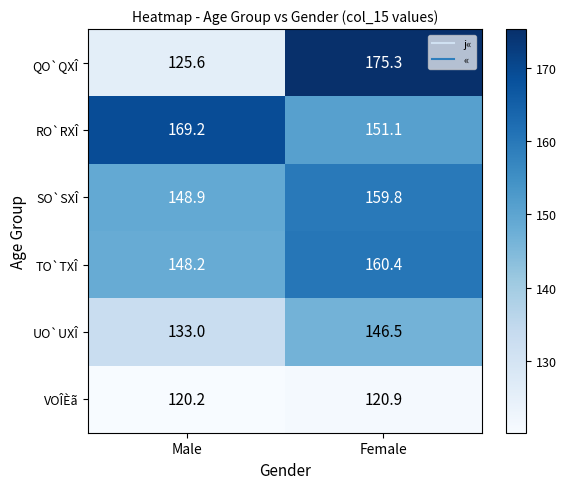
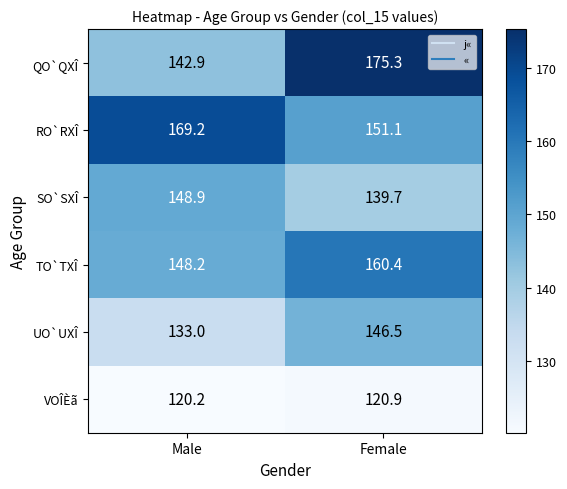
  {
    "QO`QXÎ": {
-     "Male": 125.6,
+     "Male": 142.9,
      "Female": 175.3
    },
    "RO`RXÎ": {
      "Male": 169.2,
      "Female": 151.1
    },
    "SO`SXÎ": {
      "Male": 148.9,
-     "Female": 159.8
+     "Female": 139.7
    },
    "TO`TXÎ": {
      "Male": 148.2,
      "Female": 160.4
    },
    "UO`UXÎ": {
      "Male": 133.0,
      "Female": 146.5
    },
    "VOÎÈã": {
      "Male": 120.2,
      "Female": 120.9
    }
  }
